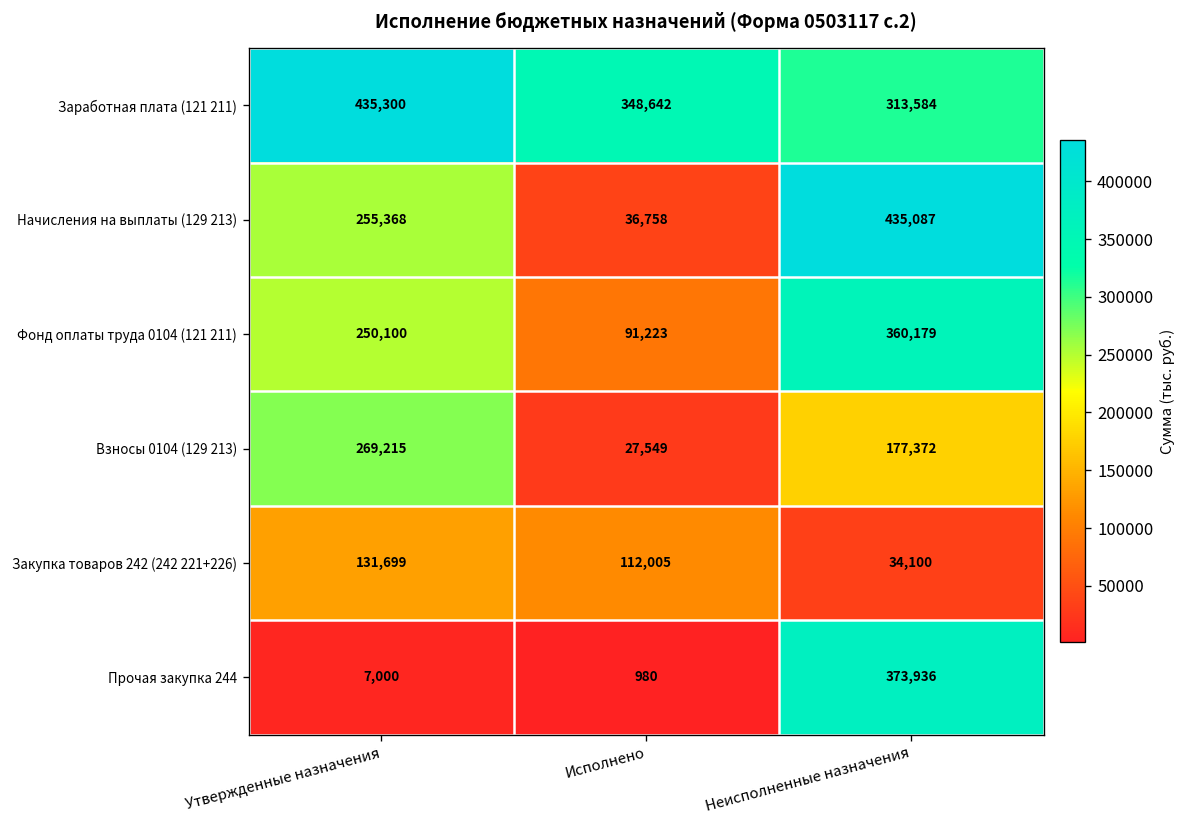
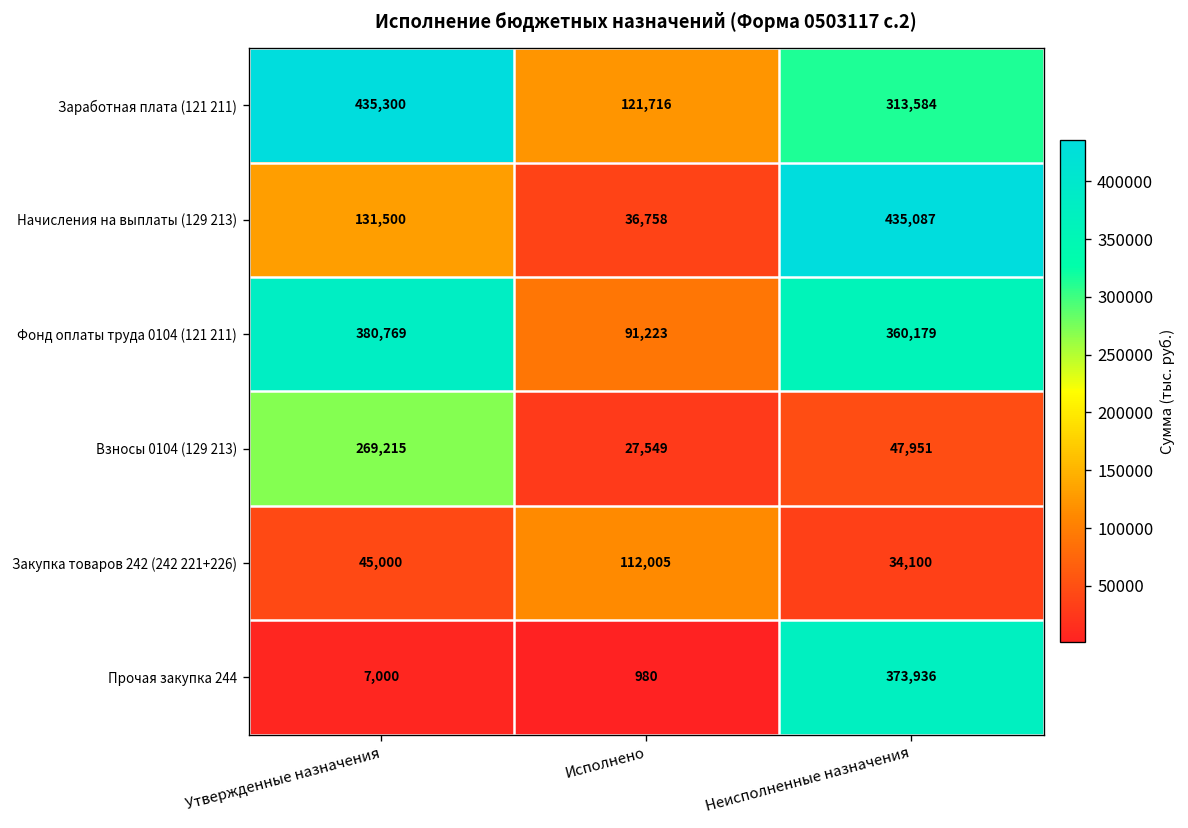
  {
    "Заработная плата (121 211)": {
      "Утвержденные назначения": "435,300",
-     "Исполнено": "348,642",
+     "Исполнено": "121,716",
      "Неисполненные назначения": "313,584"
    },
    "Начисления на выплаты (129 213)": {
-     "Утвержденные назначения": "255,368",
+     "Утвержденные назначения": "131,500",
      "Исполнено": "36,758",
      "Неисполненные назначения": "435,087"
    },
    "Фонд оплаты труда 0104 (121 211)": {
-     "Утвержденные назначения": "250,100",
+     "Утвержденные назначения": "380,769",
      "Исполнено": "91,223",
      "Неисполненные назначения": "360,179"
    },
    "Взносы 0104 (129 213)": {
      "Утвержденные назначения": "269,215",
      "Исполнено": "27,549",
-     "Неисполненные назначения": "177,372"
+     "Неисполненные назначения": "47,951"
    },
    "Закупка товаров 242 (242 221+226)": {
-     "Утвержденные назначения": "131,699",
+     "Утвержденные назначения": "45,000",
      "Исполнено": "112,005",
      "Неисполненные назначения": "34,100"
    },
    "Прочая закупка 244": {
      "Утвержденные назначения": "7,000",
      "Исполнено": "980",
      "Неисполненные назначения": "373,936"
    }
  }
